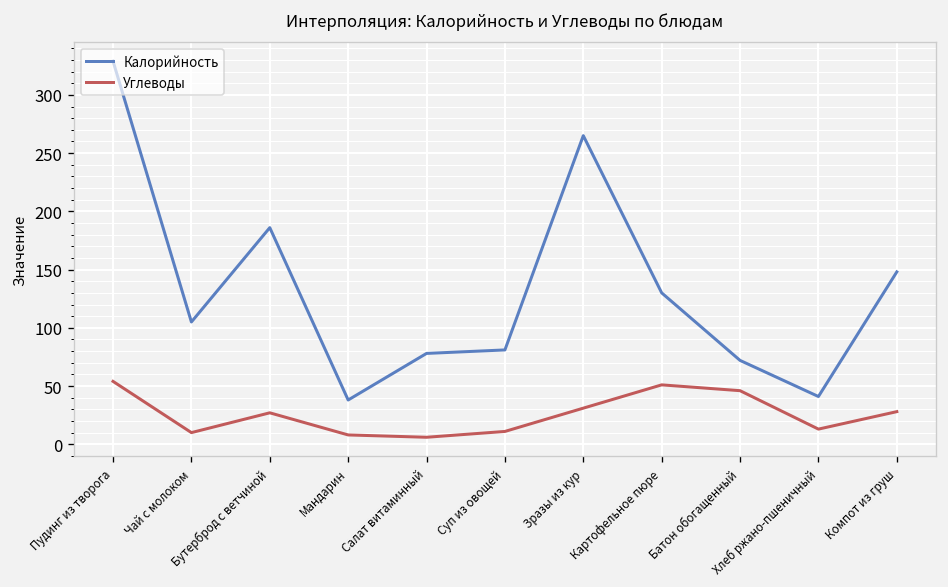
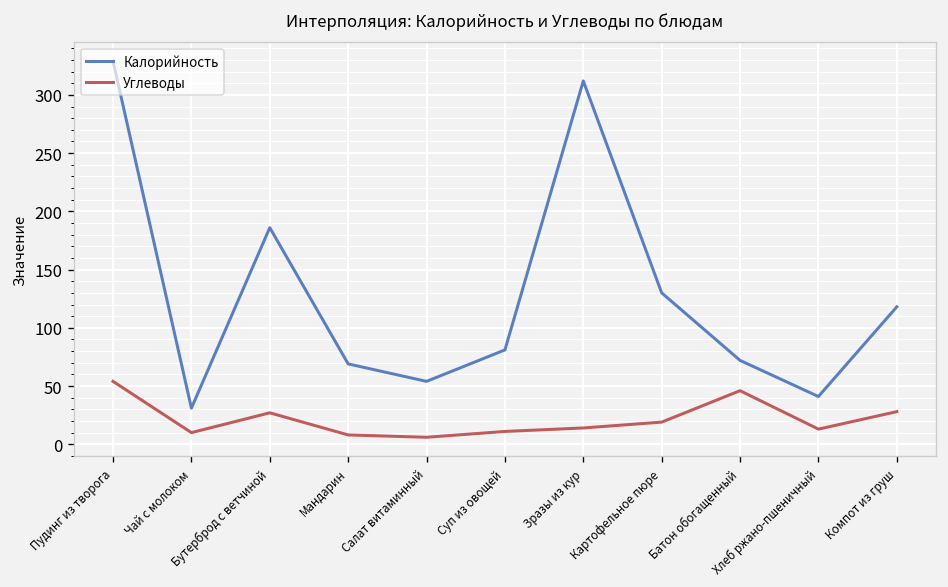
  {
    "Калорийность": {
-     "Чай с молоком": 110,
+     "Чай с молоком": 30,
      "Бутерброд с ветчиной": 190,
-     "Мандарин": 40,
-     "Салат витаминный": 80,
+     "Мандарин": 70,
+     "Салат витаминный": 50,
      "Суп из овощей": 80,
-     "Зразы из кур": 270,
+     "Зразы из кур": 310,
      "Картофельное пюре": 130,
      "Батон обогащенный": 70,
      "Хлеб ржано-пшеничный": 40,
-     "Компот из груш": 150
+     "Компот из груш": 120
    },
    "Углеводы": {
      "Пудинг из творога": 50,
      "Чай с молоком": 10,
      "Бутерброд с ветчиной": 30,
      "Мандарин": 10,
      "Салат витаминный": 10,
      "Суп из овощей": 10,
-     "Зразы из кур": 30,
-     "Картофельное пюре": 50,
+     "Зразы из кур": 10,
+     "Картофельное пюре": 20,
      "Батон обогащенный": 50,
      "Хлеб ржано-пшеничный": 10,
      "Компот из груш": 30
    }
  }
